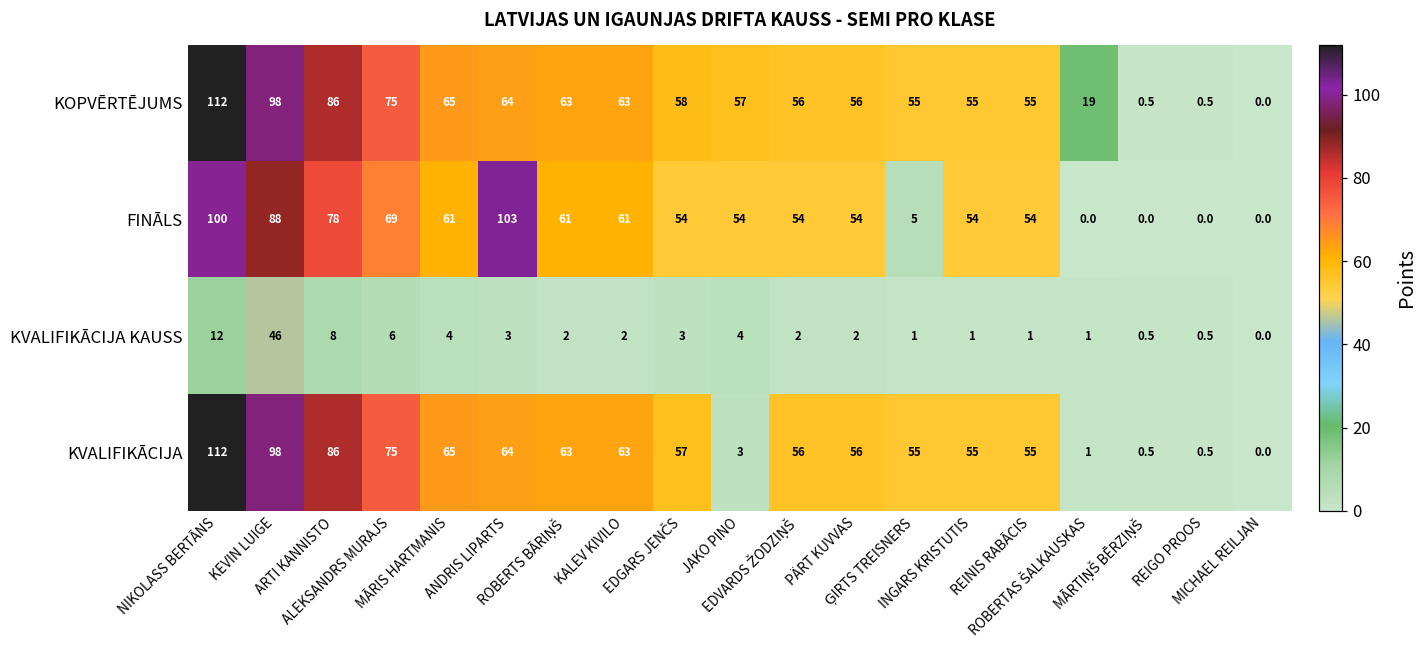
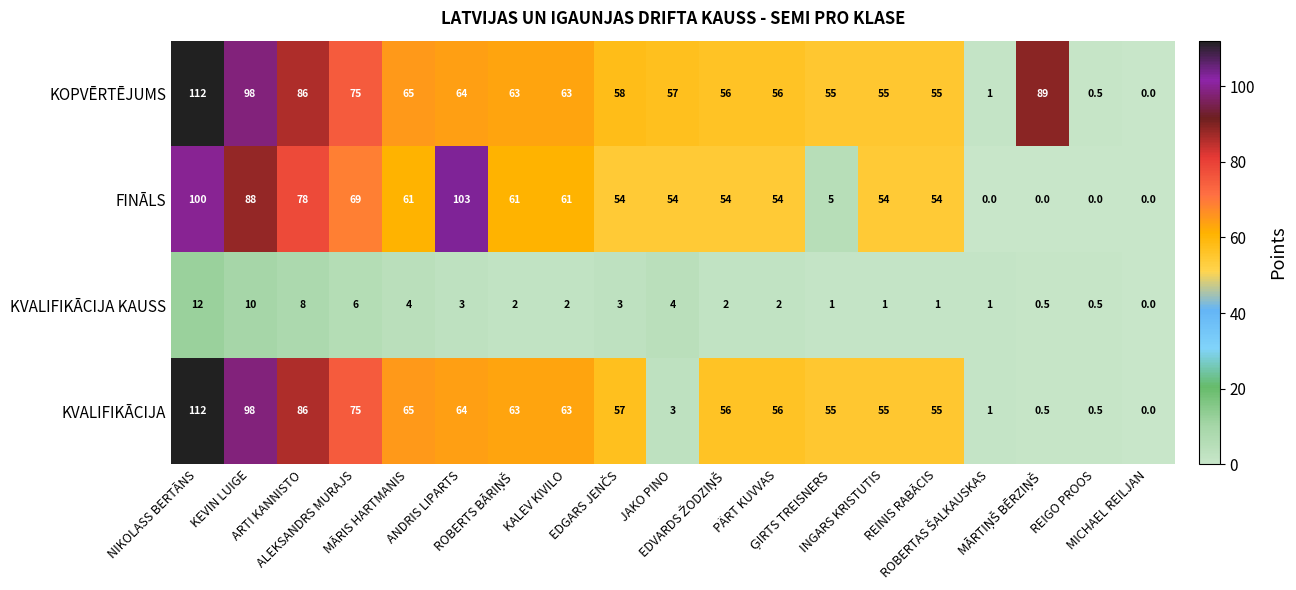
  {
    "KOPVĒRTĒJUMS": {
      "NIKOLASS BERTĀNS": 112,
      "KEVIN LUIGE": 98,
      "ARTI KANNISTO": 86,
      "ALEKSANDRS MURAJS": 75,
      "MĀRIS HARTMANIS": 65,
      "ANDRIS LIPARTS": 64,
      "ROBERTS BĀRIŅŠ": 63,
      "KALEV KIVILO": 63,
      "EDGARS JENČS": 58,
      "JAKO PINO": 57,
      "EDVARDS ŽODZIŅŠ": 56,
      "PÄRT KUVVAS": 56,
      "ĢIRTS TREISNERS": 55,
      "INGARS KRISTUTIS": 55,
      "REINIS RABĀCIS": 55,
-     "ROBERTAS ŠALKAUSKAS": 19,
-     "MĀRTIŅŠ BĒRZIŅŠ": 0.5,
+     "ROBERTAS ŠALKAUSKAS": 1,
+     "MĀRTIŅŠ BĒRZIŅŠ": 89,
      "REIGO PROOS": 0.5,
      "MICHAEL REILJAN": 0.0
    },
    "FINĀLS": {
      "NIKOLASS BERTĀNS": 100,
      "KEVIN LUIGE": 88,
      "ARTI KANNISTO": 78,
      "ALEKSANDRS MURAJS": 69,
      "MĀRIS HARTMANIS": 61,
      "ANDRIS LIPARTS": 103,
      "ROBERTS BĀRIŅŠ": 61,
      "KALEV KIVILO": 61,
      "EDGARS JENČS": 54,
      "JAKO PINO": 54,
      "EDVARDS ŽODZIŅŠ": 54,
      "PÄRT KUVVAS": 54,
      "ĢIRTS TREISNERS": 5,
      "INGARS KRISTUTIS": 54,
      "REINIS RABĀCIS": 54,
      "ROBERTAS ŠALKAUSKAS": 0.0,
      "MĀRTIŅŠ BĒRZIŅŠ": 0.0,
      "REIGO PROOS": 0.0,
      "MICHAEL REILJAN": 0.0
    },
    "KVALIFIKĀCIJA KAUSS": {
      "NIKOLASS BERTĀNS": 12,
-     "KEVIN LUIGE": 46,
+     "KEVIN LUIGE": 10,
      "ARTI KANNISTO": 8,
      "ALEKSANDRS MURAJS": 6,
      "MĀRIS HARTMANIS": 4,
      "ANDRIS LIPARTS": 3,
      "ROBERTS BĀRIŅŠ": 2,
      "KALEV KIVILO": 2,
      "EDGARS JENČS": 3,
      "JAKO PINO": 4,
      "EDVARDS ŽODZIŅŠ": 2,
      "PÄRT KUVVAS": 2,
      "ĢIRTS TREISNERS": 1,
      "INGARS KRISTUTIS": 1,
      "REINIS RABĀCIS": 1,
      "ROBERTAS ŠALKAUSKAS": 1,
      "MĀRTIŅŠ BĒRZIŅŠ": 0.5,
      "REIGO PROOS": 0.5,
      "MICHAEL REILJAN": 0.0
    },
    "KVALIFIKĀCIJA": {
      "NIKOLASS BERTĀNS": 112,
      "KEVIN LUIGE": 98,
      "ARTI KANNISTO": 86,
      "ALEKSANDRS MURAJS": 75,
      "MĀRIS HARTMANIS": 65,
      "ANDRIS LIPARTS": 64,
      "ROBERTS BĀRIŅŠ": 63,
      "KALEV KIVILO": 63,
      "EDGARS JENČS": 57,
      "JAKO PINO": 3,
      "EDVARDS ŽODZIŅŠ": 56,
      "PÄRT KUVVAS": 56,
      "ĢIRTS TREISNERS": 55,
      "INGARS KRISTUTIS": 55,
      "REINIS RABĀCIS": 55,
      "ROBERTAS ŠALKAUSKAS": 1,
      "MĀRTIŅŠ BĒRZIŅŠ": 0.5,
      "REIGO PROOS": 0.5,
      "MICHAEL REILJAN": 0.0
    }
  }
